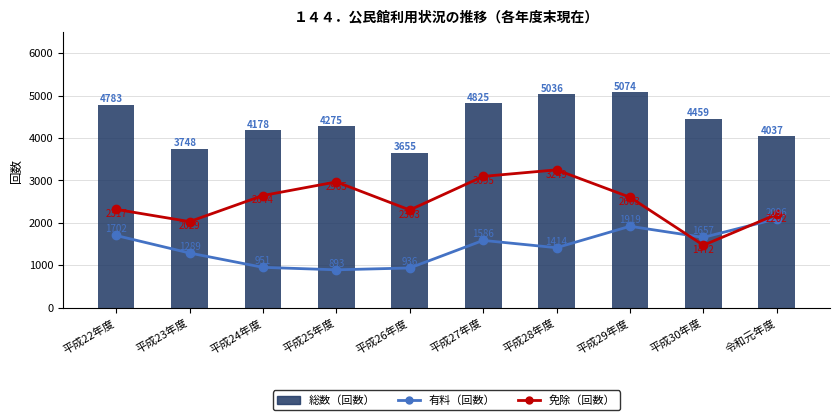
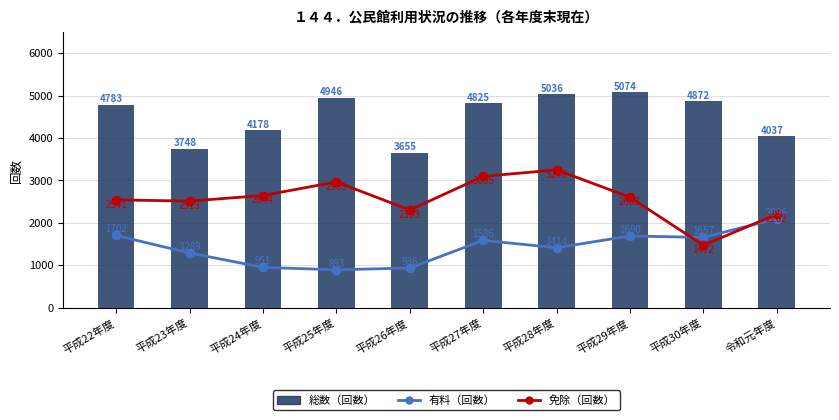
  {
    "有料（回数）": {
      "平成22年度": 1702,
      "平成23年度": 1289,
      "平成24年度": 951,
      "平成25年度": 893,
      "平成26年度": 936,
      "平成27年度": 1586,
      "平成28年度": 1414,
-     "平成29年度": 1919,
+     "平成29年度": 1690,
      "平成30年度": 1657
    },
    "総数（回数）": {
      "平成22年度": 4783,
      "平成23年度": 3748,
      "平成24年度": 4178,
-     "平成25年度": 4275,
+     "平成25年度": 4946,
      "平成26年度": 3655,
      "平成27年度": 4825,
      "平成28年度": 5036,
      "平成29年度": 5074,
-     "平成30年度": 4459,
+     "平成30年度": 4872,
      "令和元年度": 4037
    },
    "免除（回数）": {
-     "平成22年度": 2317,
-     "平成23年度": 2029,
+     "平成22年度": 2541,
+     "平成23年度": 2513,
      "平成24年度": 2644,
      "平成25年度": 2965,
      "平成26年度": 2303,
      "平成27年度": 3095,
      "平成28年度": 3249,
      "平成29年度": 2603,
      "平成30年度": 1472
    }
  }
